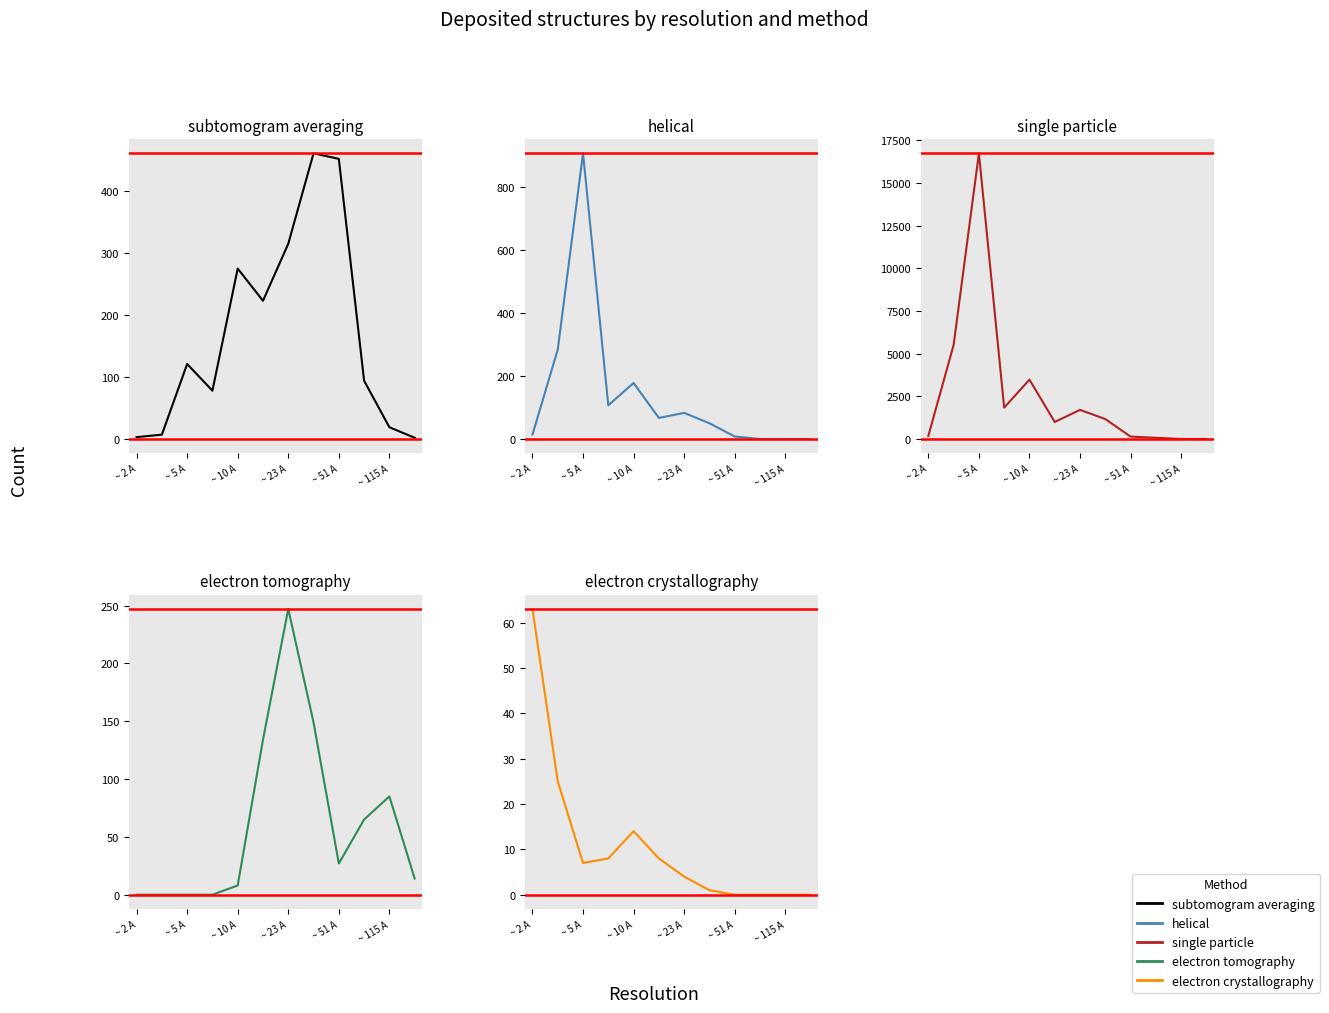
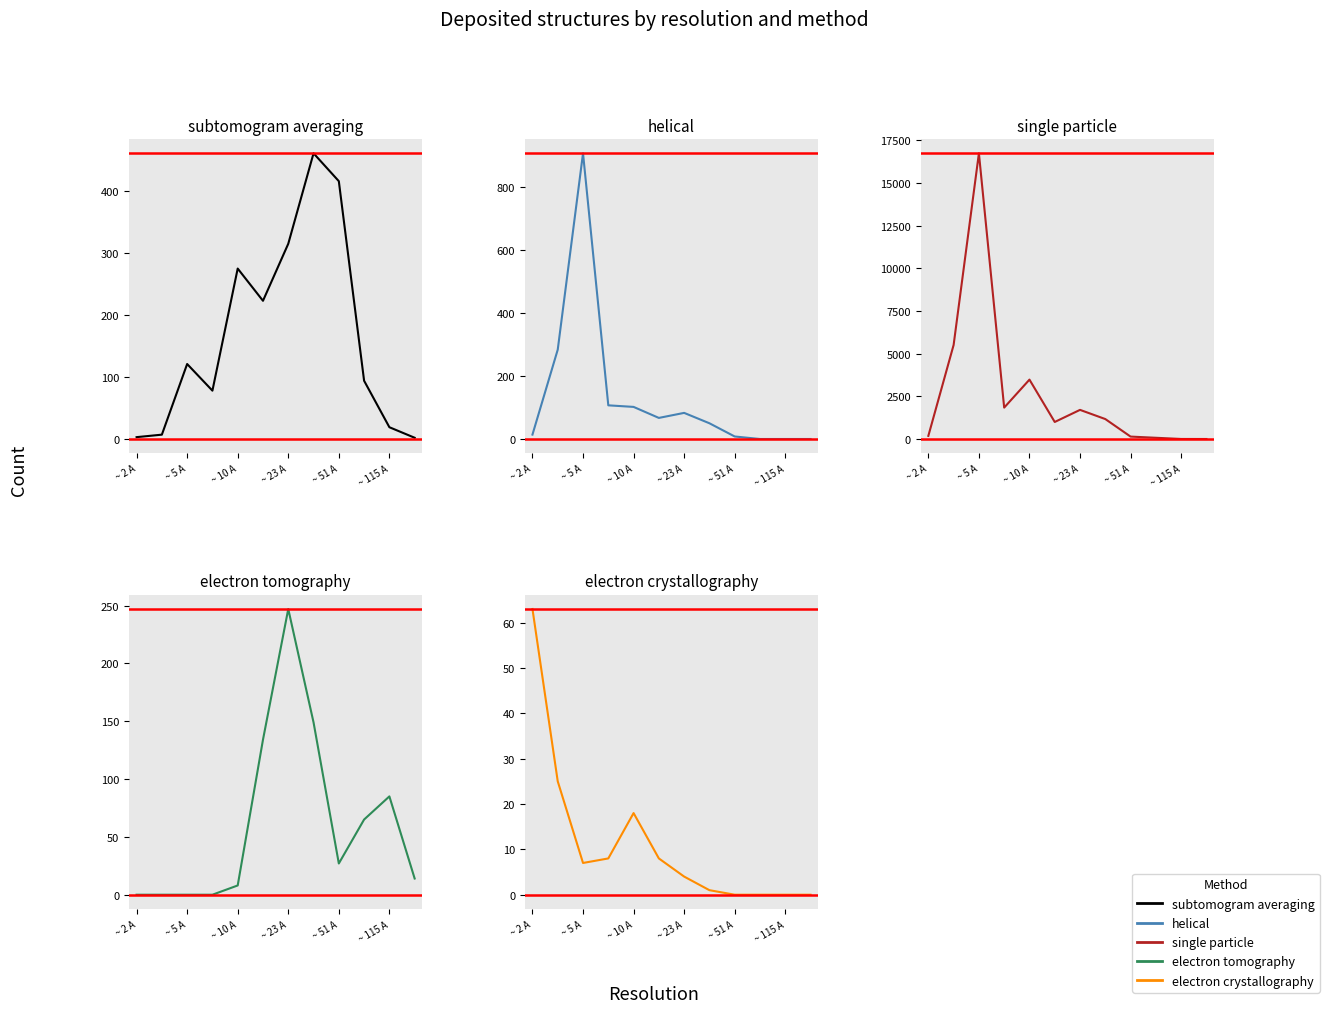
  {
    "subtomogram averaging": {
      "~ 2 A": 0,
      "~ 5 A": 120,
      "~ 10 A": 280,
      "~ 23 A": 320,
-     "~ 51 A": 450,
+     "~ 51 A": 420,
      "~ 115 A": 20
    },
    "helical": {
      "~ 2 A": 10,
      "~ 5 A": 910,
-     "~ 10 A": 180,
+     "~ 10 A": 100,
      "~ 23 A": 80,
      "~ 51 A": 10,
      "~ 115 A": 0
    },
    "single particle": {
      "~ 2 A": 200,
      "~ 5 A": 16700,
      "~ 10 A": 3500,
      "~ 23 A": 1700,
      "~ 51 A": 100,
      "~ 115 A": 0
    },
    "electron tomography": {
      "~ 2 A": 0,
      "~ 5 A": 0,
      "~ 10 A": 8,
      "~ 23 A": 247,
      "~ 51 A": 27,
      "~ 115 A": 85
    },
    "electron crystallography": {
      "~ 2 A": 63,
      "~ 5 A": 7,
-     "~ 10 A": 14,
+     "~ 10 A": 18,
      "~ 23 A": 4,
      "~ 51 A": 0,
      "~ 115 A": 0
    }
  }
